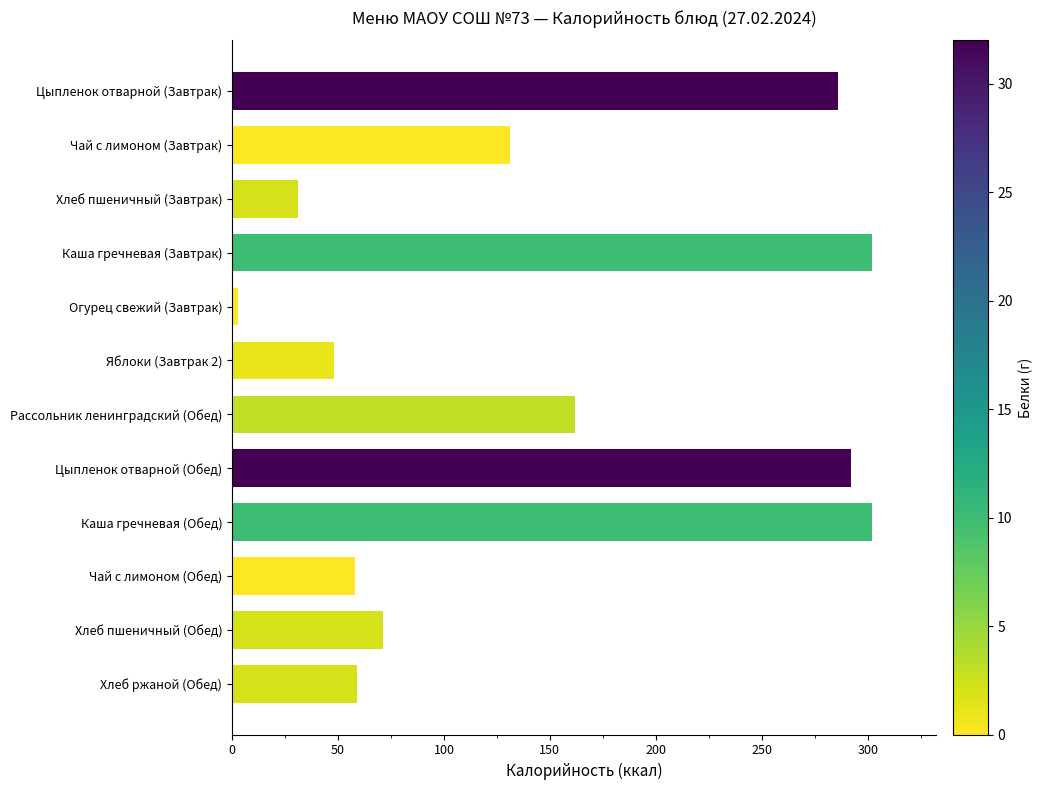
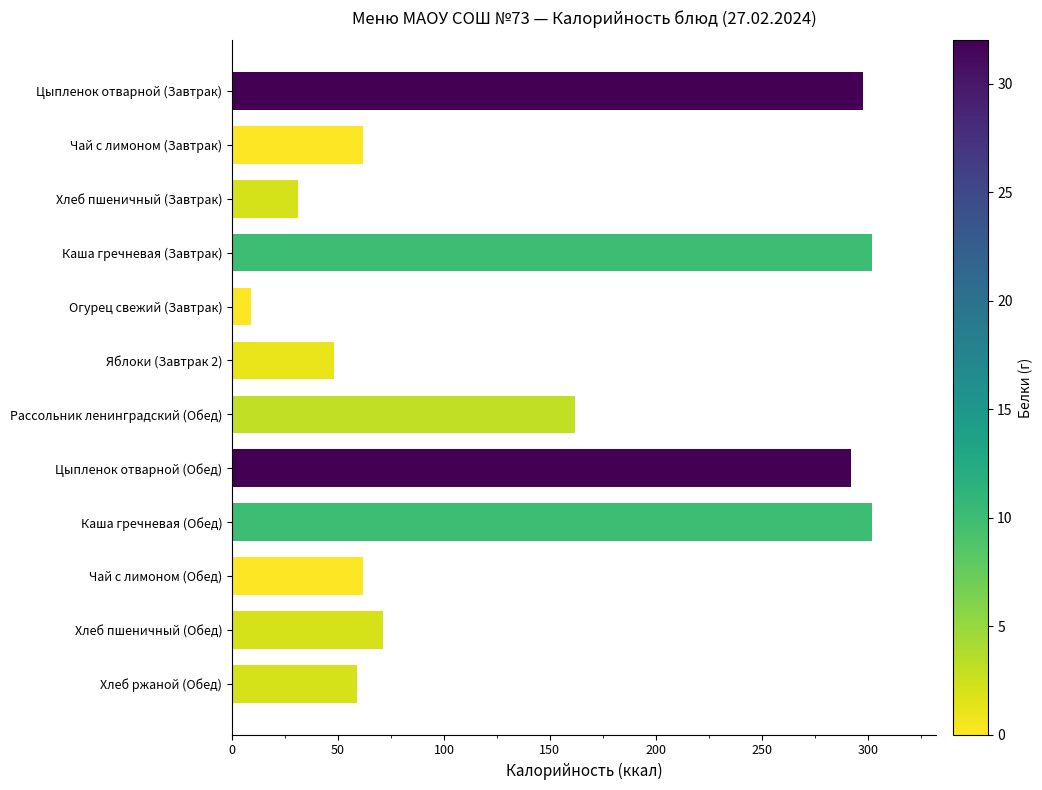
  {
-   "Цыпленок отварной (Завтрак)": 286,
-   "Чай с лимоном (Завтрак)": 131,
+   "Цыпленок отварной (Завтрак)": 298,
+   "Чай с лимоном (Завтрак)": 62,
    "Хлеб пшеничный (Завтрак)": 31,
    "Каша гречневая (Завтрак)": 302,
-   "Огурец свежий (Завтрак)": 3,
+   "Огурец свежий (Завтрак)": 9,
    "Яблоки (Завтрак 2)": 48,
    "Рассольник ленинградский (Обед)": 162,
    "Цыпленок отварной (Обед)": 292,
    "Каша гречневая (Обед)": 302,
-   "Чай с лимоном (Обед)": 58,
+   "Чай с лимоном (Обед)": 62,
    "Хлеб пшеничный (Обед)": 71,
    "Хлеб ржаной (Обед)": 59
  }
